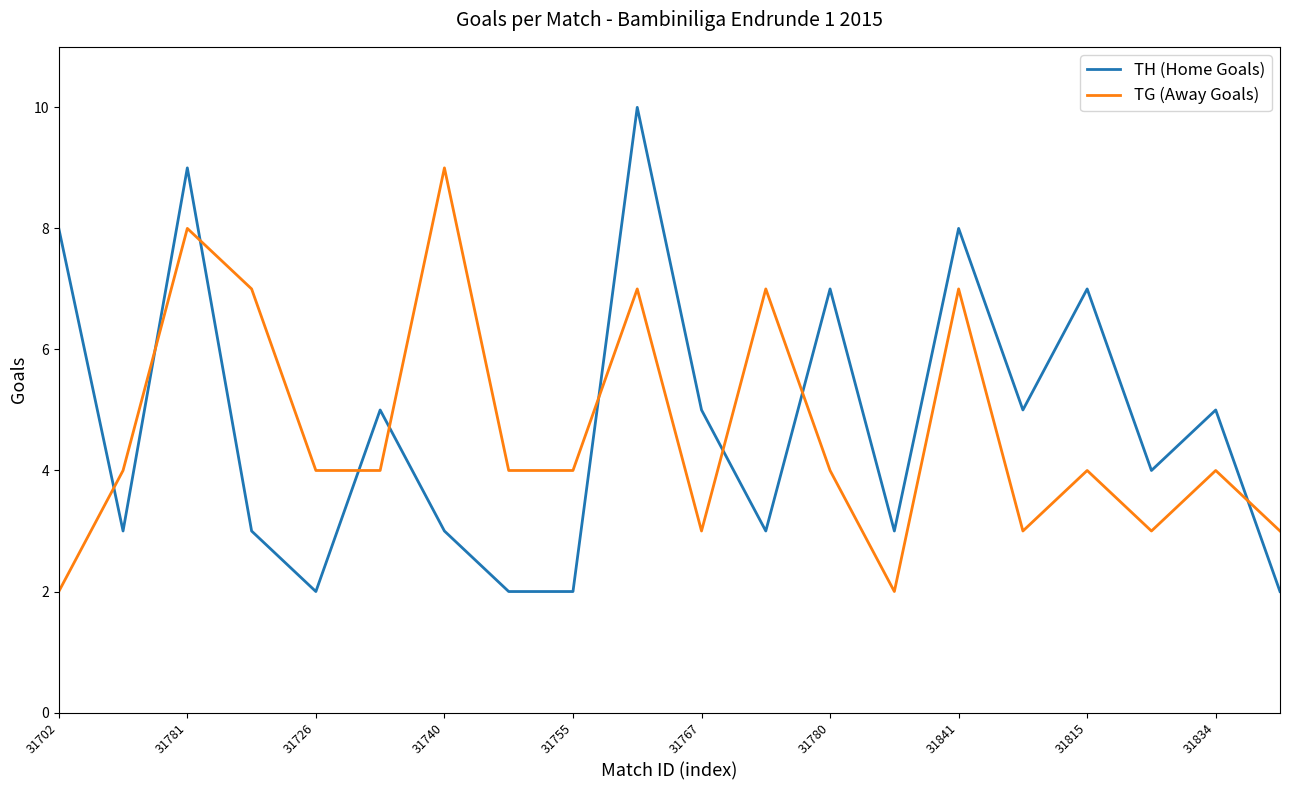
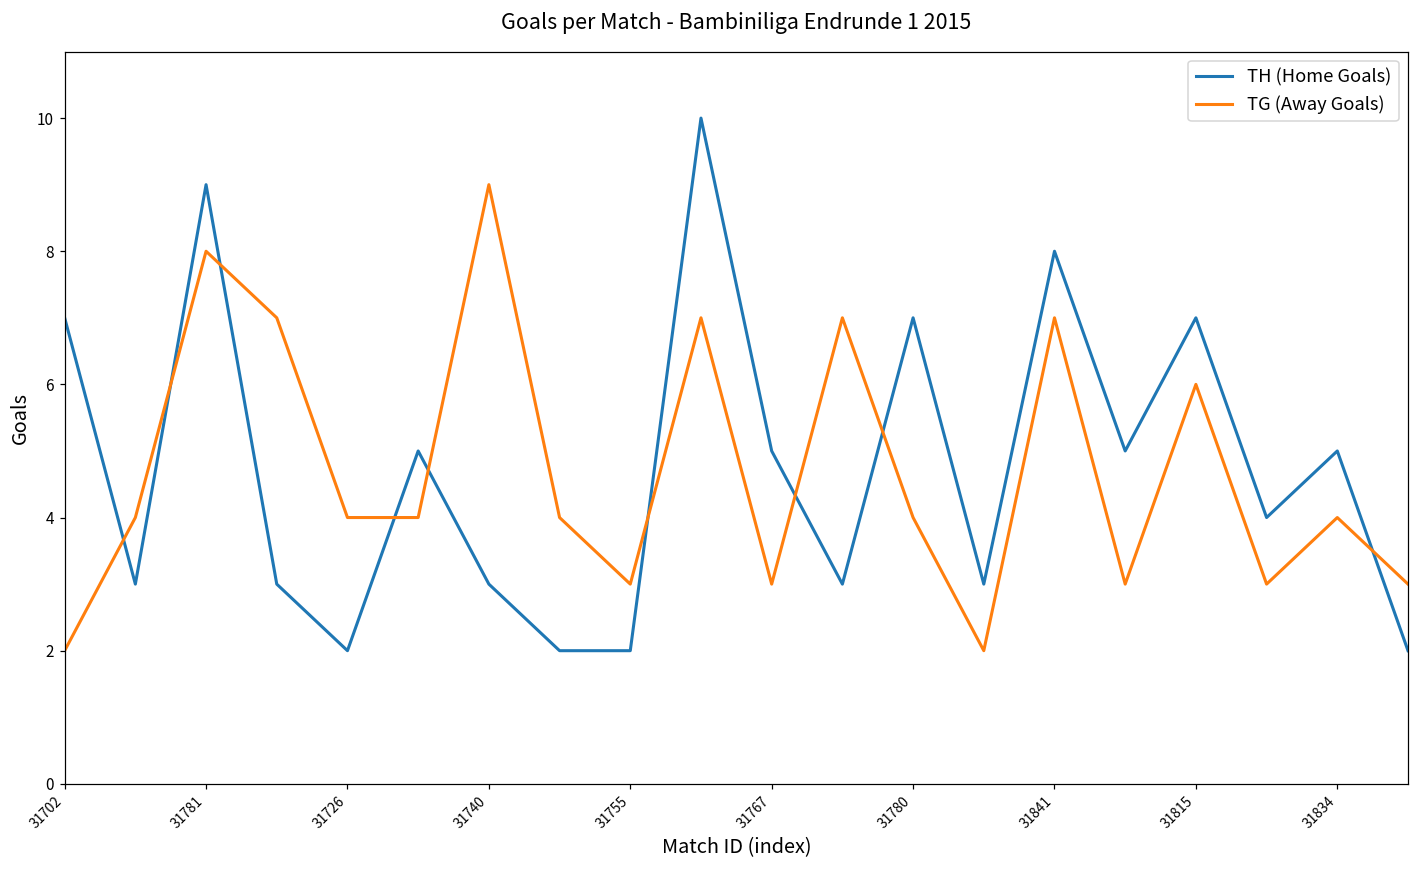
  {
    "TH (Home Goals)": {
-     "31702": 8,
+     "31702": 7,
      "31781": 9,
      "31726": 2,
      "31740": 3,
      "31755": 2,
      "31767": 5,
      "31780": 7,
      "31841": 8,
      "31815": 7,
      "31834": 5
    },
    "TG (Away Goals)": {
      "31702": 2,
      "31781": 8,
      "31726": 4,
      "31740": 9,
-     "31755": 4,
+     "31755": 3,
      "31767": 3,
      "31780": 4,
      "31841": 7,
-     "31815": 4,
+     "31815": 6,
      "31834": 4
    }
  }
